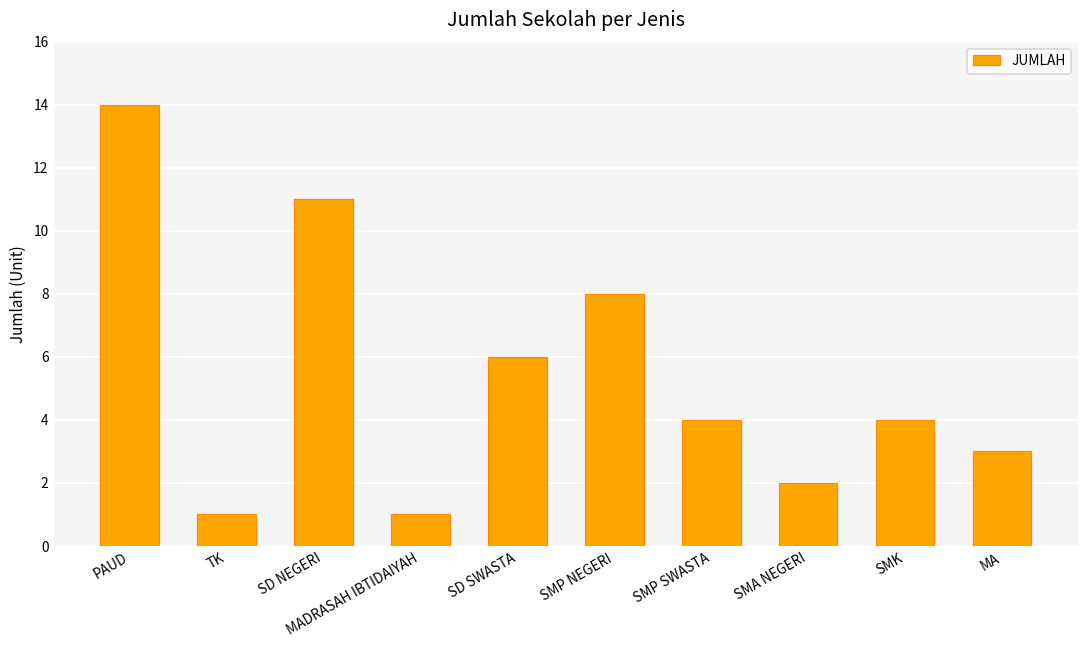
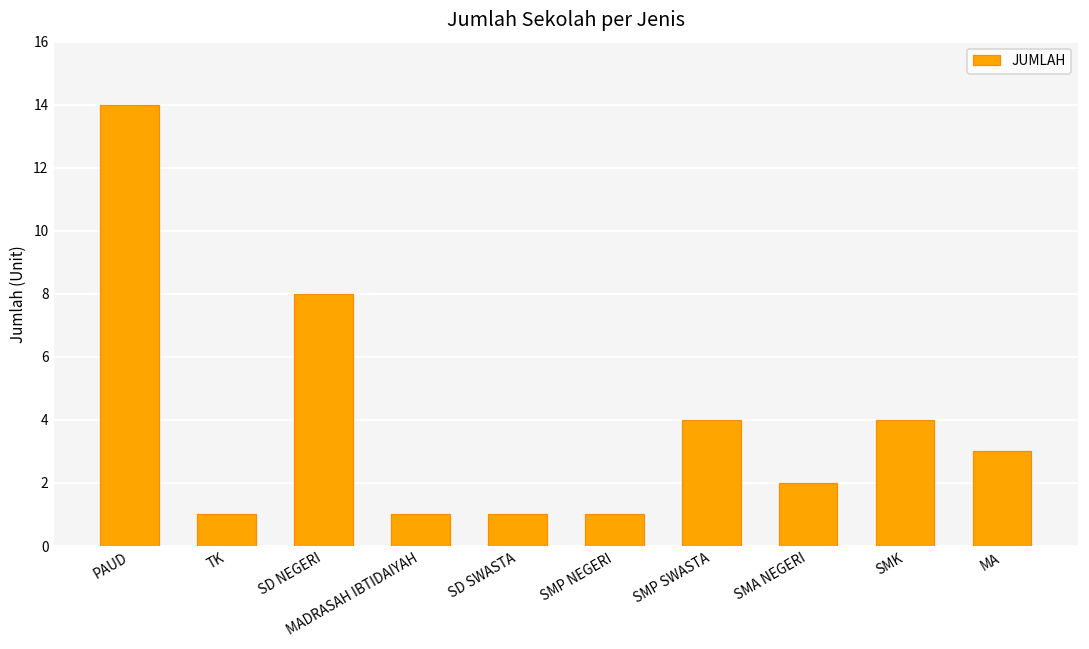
  {
    "PAUD": 14,
    "TK": 1,
-   "SD NEGERI": 11,
+   "SD NEGERI": 8,
    "MADRASAH IBTIDAIYAH": 1,
-   "SD SWASTA": 6,
-   "SMP NEGERI": 8,
+   "SD SWASTA": 1,
+   "SMP NEGERI": 1,
    "SMP SWASTA": 4,
    "SMA NEGERI": 2,
    "SMK": 4,
    "MA": 3
  }
